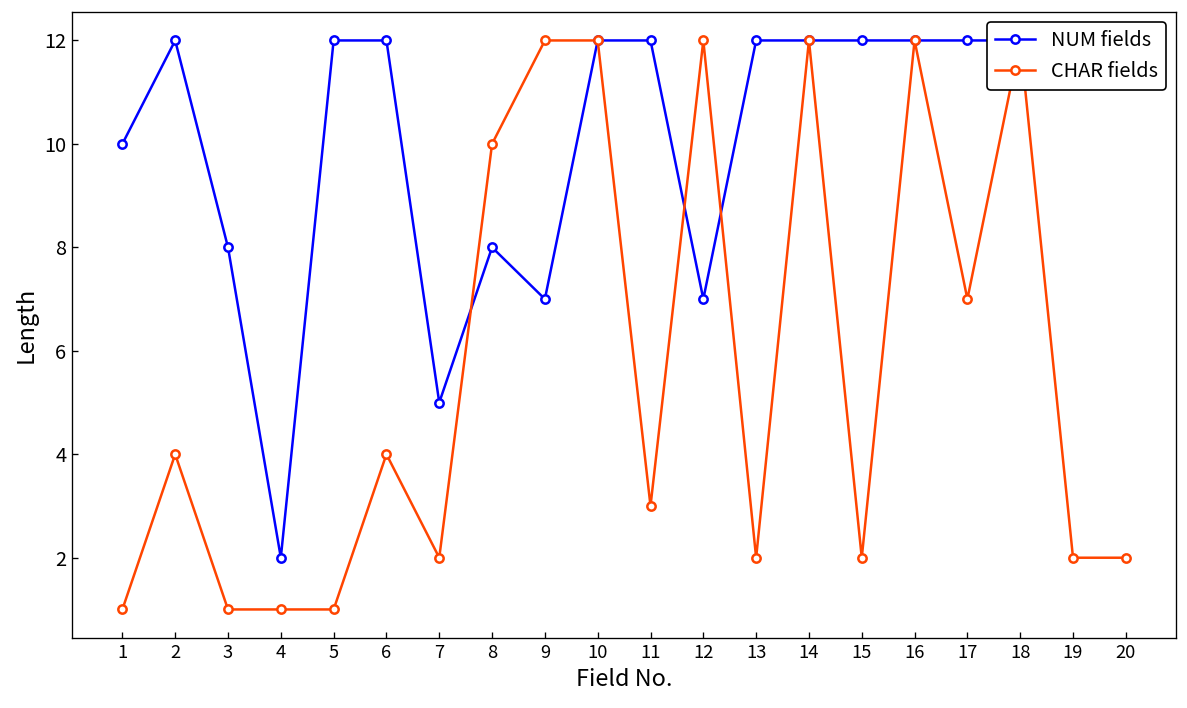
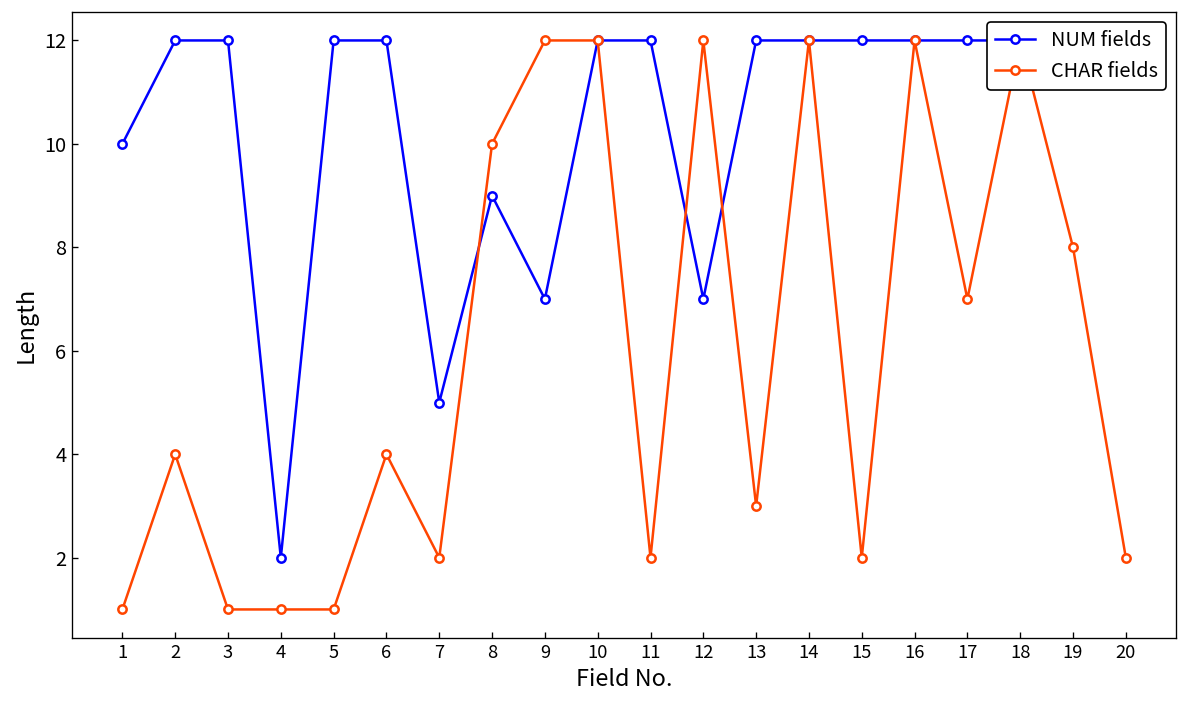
  {
    "NUM fields": {
      "1": 10,
      "2": 12,
-     "3": 8,
+     "3": 12,
      "4": 2,
      "5": 12,
      "6": 12,
      "7": 5,
-     "8": 8,
+     "8": 9,
      "9": 7,
      "11": 12,
      "12": 7,
      "13": 12,
      "15": 12,
      "17": 12
    },
    "CHAR fields": {
      "1": 1,
      "2": 4,
      "3": 1,
      "4": 1,
      "5": 1,
      "6": 4,
      "7": 2,
      "8": 10,
      "9": 12,
-     "11": 3,
+     "11": 2,
      "12": 12,
-     "13": 2,
+     "13": 3,
      "15": 2,
      "17": 7,
-     "19": 2,
+     "19": 8,
      "20": 2
    }
  }
